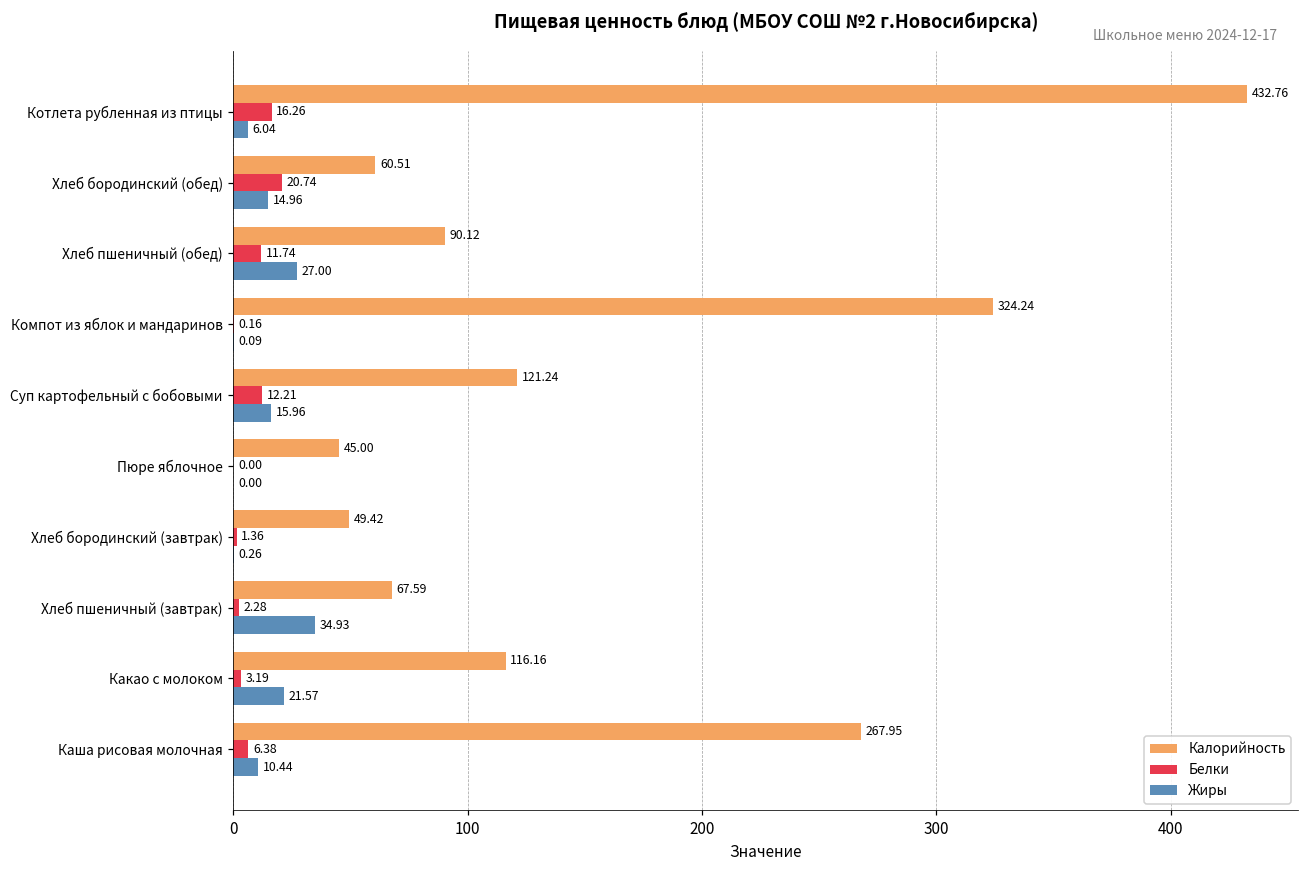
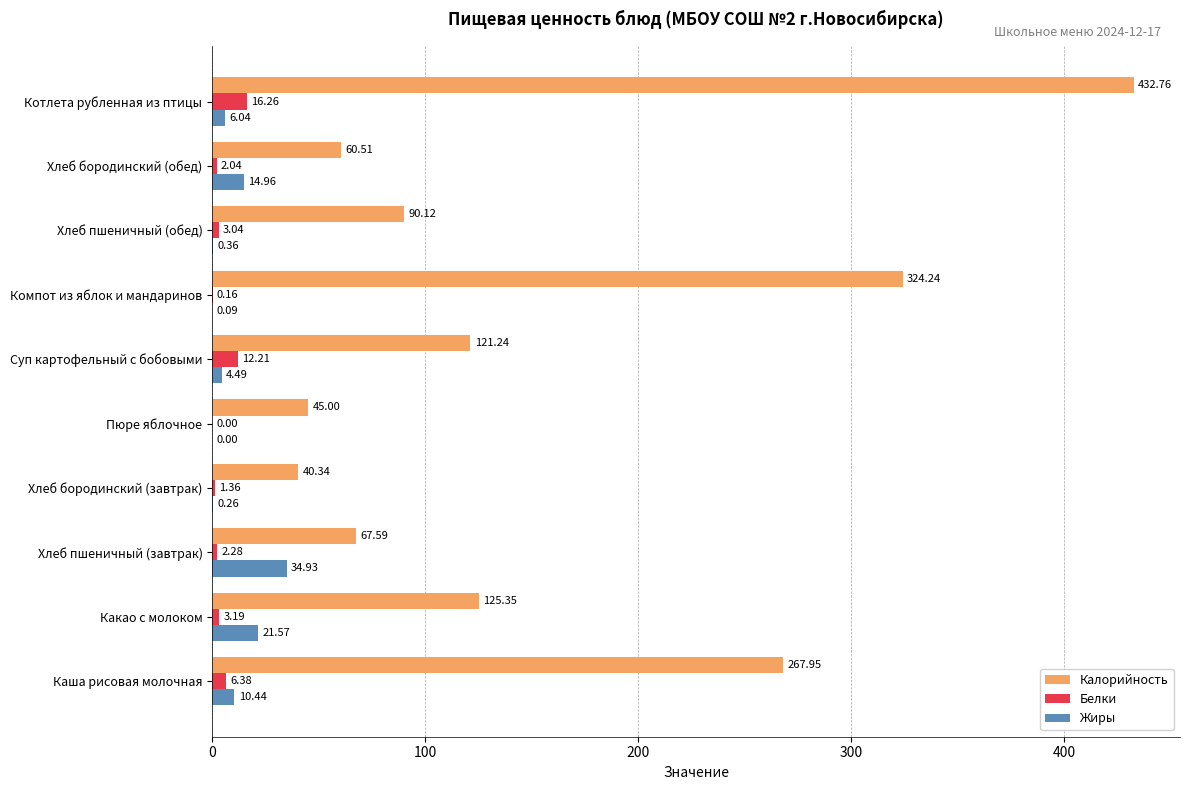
  {
    "Калорийность": {
      "Котлета рубленная из птицы": 432.76,
      "Хлеб бородинский (обед)": 60.51,
      "Хлеб пшеничный (обед)": 90.12,
      "Компот из яблок и мандаринов": 324.24,
      "Суп картофельный с бобовыми": 121.24,
      "Пюре яблочное": 45.00,
-     "Хлеб бородинский (завтрак)": 49.42,
+     "Хлеб бородинский (завтрак)": 40.34,
      "Хлеб пшеничный (завтрак)": 67.59,
-     "Какао с молоком": 116.16,
+     "Какао с молоком": 125.35,
      "Каша рисовая молочная": 267.95
    },
    "Белки": {
      "Котлета рубленная из птицы": 16.26,
-     "Хлеб бородинский (обед)": 20.74,
-     "Хлеб пшеничный (обед)": 11.74,
+     "Хлеб бородинский (обед)": 2.04,
+     "Хлеб пшеничный (обед)": 3.04,
      "Компот из яблок и мандаринов": 0.16,
      "Суп картофельный с бобовыми": 12.21,
      "Пюре яблочное": 0.00,
      "Хлеб бородинский (завтрак)": 1.36,
      "Хлеб пшеничный (завтрак)": 2.28,
      "Какао с молоком": 3.19,
      "Каша рисовая молочная": 6.38
    },
    "Жиры": {
      "Котлета рубленная из птицы": 6.04,
      "Хлеб бородинский (обед)": 14.96,
-     "Хлеб пшеничный (обед)": 27.00,
+     "Хлеб пшеничный (обед)": 0.36,
      "Компот из яблок и мандаринов": 0.09,
-     "Суп картофельный с бобовыми": 15.96,
+     "Суп картофельный с бобовыми": 4.49,
      "Пюре яблочное": 0.00,
      "Хлеб бородинский (завтрак)": 0.26,
      "Хлеб пшеничный (завтрак)": 34.93,
      "Какао с молоком": 21.57,
      "Каша рисовая молочная": 10.44
    }
  }
